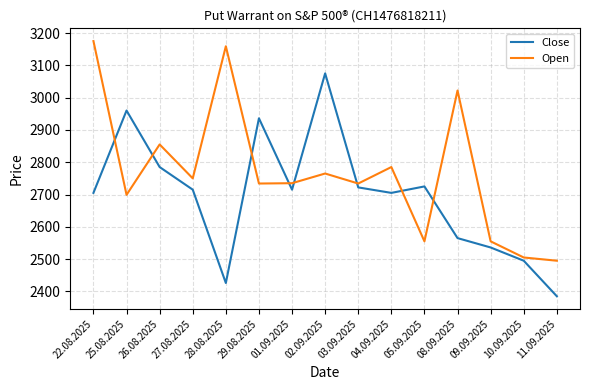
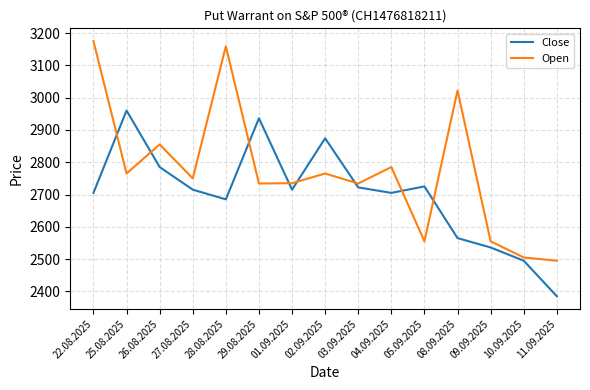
  {
    "Close": {
      "22.08.2025": 2710,
      "25.08.2025": 2960,
      "26.08.2025": 2790,
      "27.08.2025": 2720,
-     "28.08.2025": 2430,
+     "28.08.2025": 2690,
      "29.08.2025": 2940,
      "01.09.2025": 2720,
-     "02.09.2025": 3080,
+     "02.09.2025": 2870,
      "03.09.2025": 2720,
      "04.09.2025": 2710,
      "05.09.2025": 2730,
      "08.09.2025": 2570,
      "09.09.2025": 2540,
      "10.09.2025": 2500,
      "11.09.2025": 2390
    },
    "Open": {
      "22.08.2025": 3180,
-     "25.08.2025": 2700,
+     "25.08.2025": 2770,
      "26.08.2025": 2860,
      "27.08.2025": 2750,
      "28.08.2025": 3160,
      "29.08.2025": 2730,
      "01.09.2025": 2740,
      "02.09.2025": 2770,
      "03.09.2025": 2730,
      "04.09.2025": 2790,
      "05.09.2025": 2560,
      "08.09.2025": 3020,
      "09.09.2025": 2560,
      "10.09.2025": 2510,
      "11.09.2025": 2500
    }
  }
